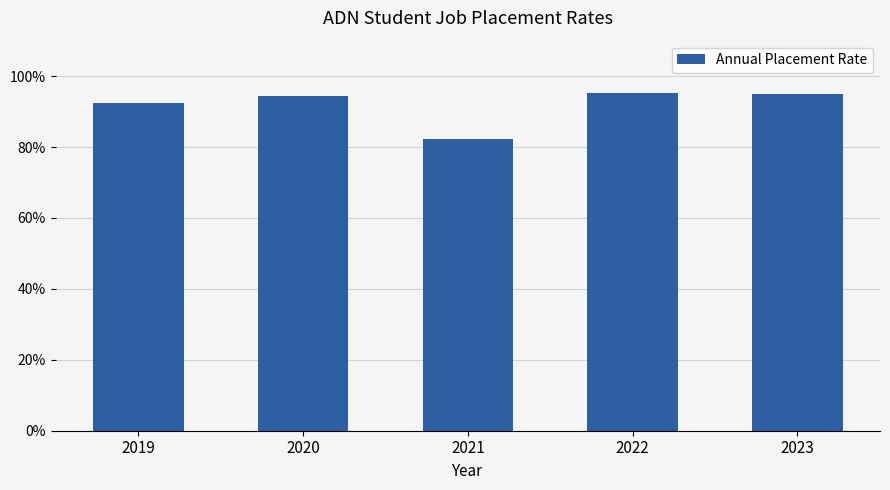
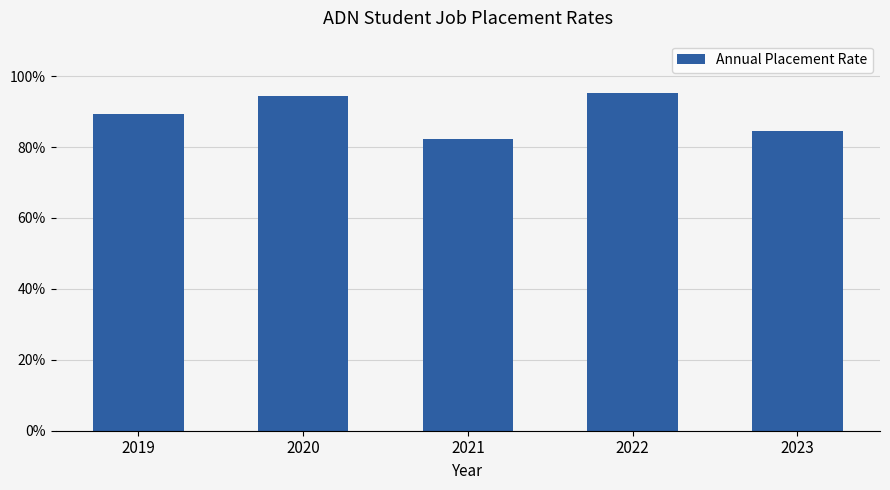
  {
-   "2019": "92%",
+   "2019": "89%",
    "2020": "94%",
    "2021": "82%",
    "2022": "95%",
-   "2023": "95%"
+   "2023": "84%"
  }
